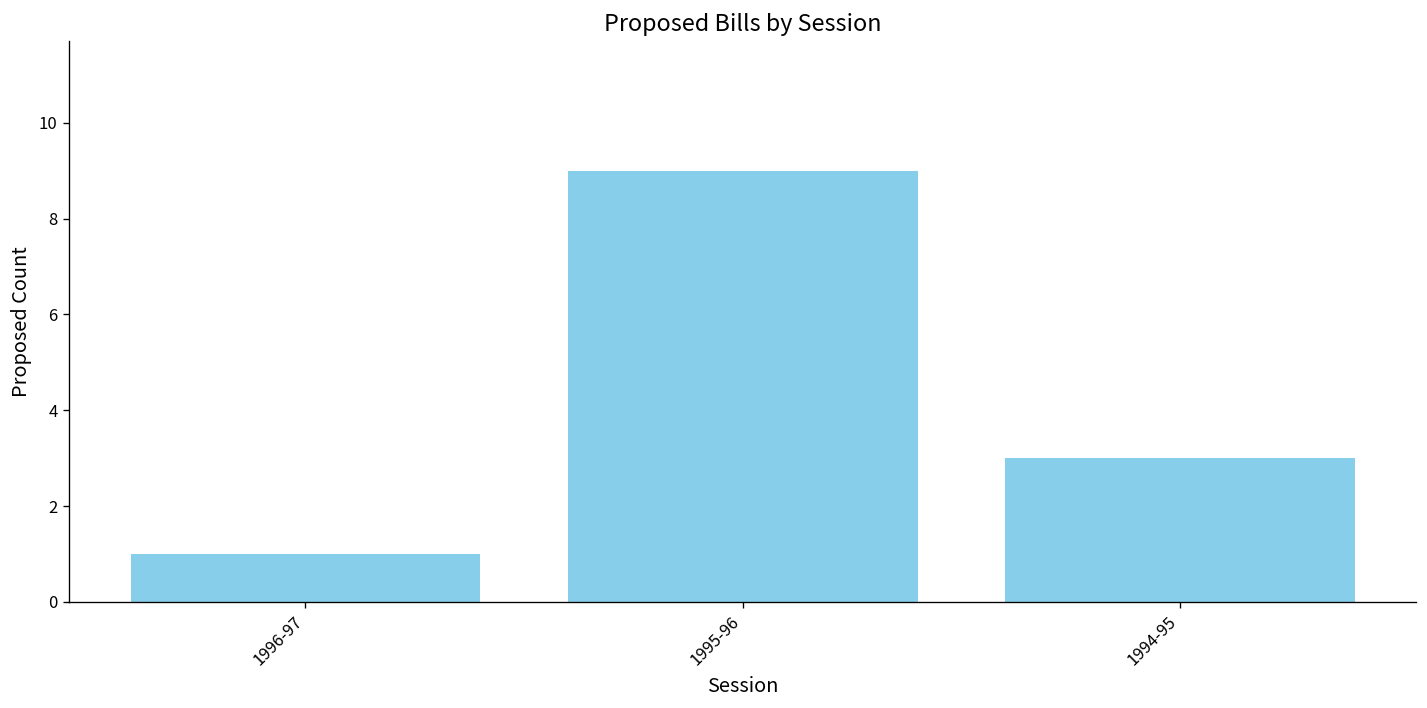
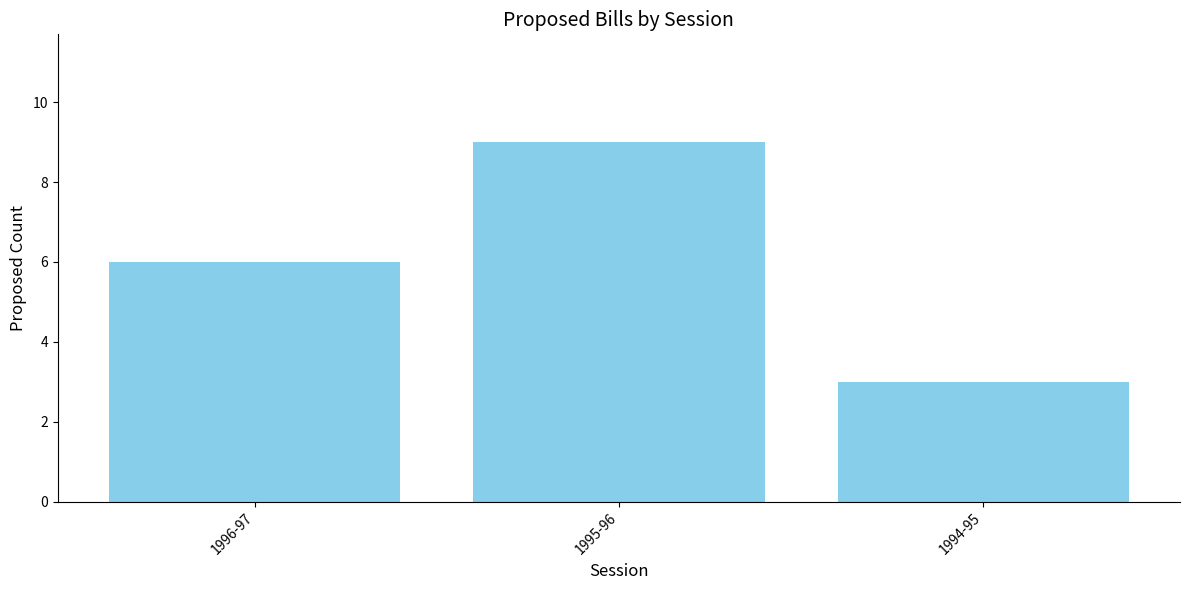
  {
-   "1996-97": 1,
+   "1996-97": 6,
    "1995-96": 9,
    "1994-95": 3
  }
